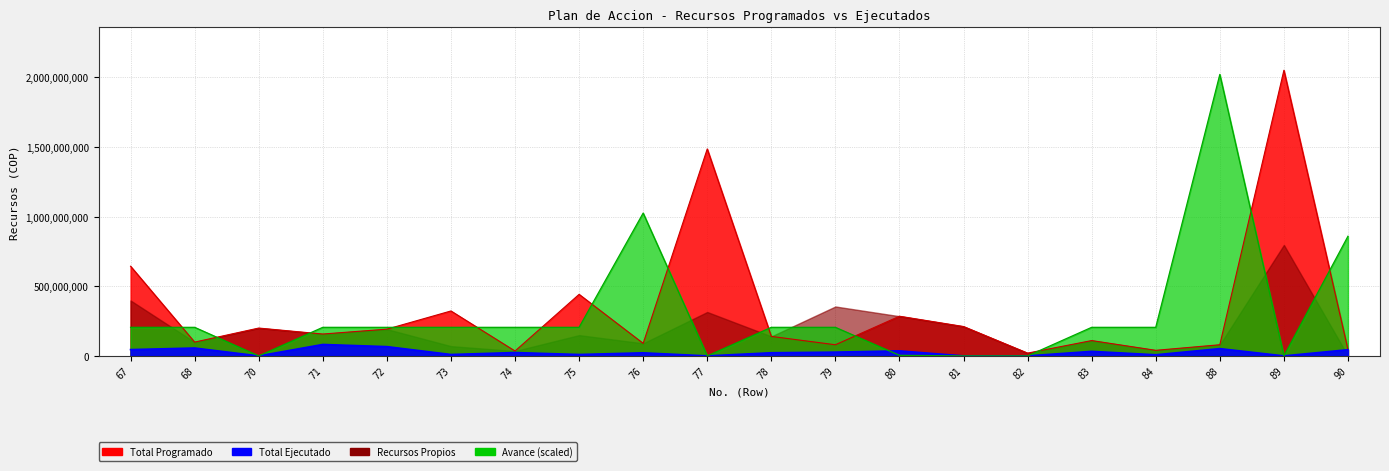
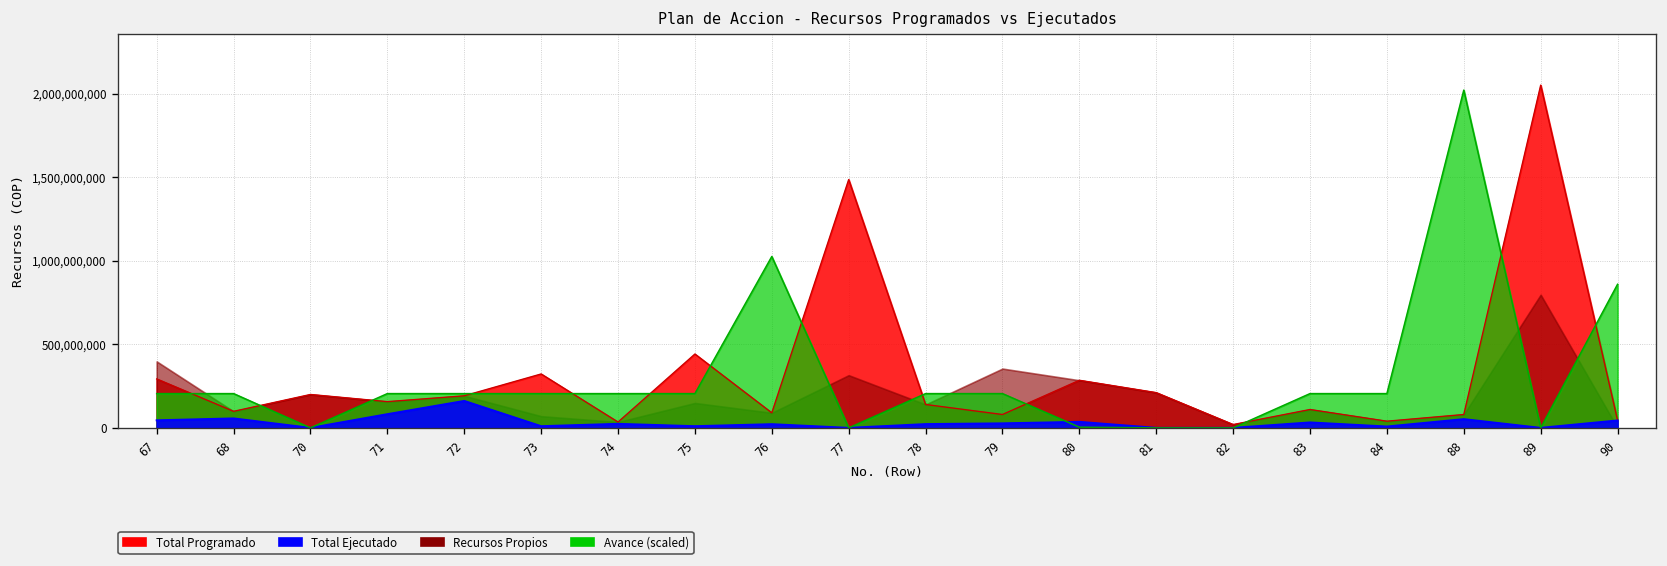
  {
    "Total Programado": {
-     "67": "640,000,000",
+     "67": "290,000,000",
      "73": "320,000,000",
      "75": "440,000,000",
      "77": "1,490,000,000",
      "79": "80,000,000",
      "89": "2,050,000,000"
    },
    "Total Ejecutado": {
      "67": "50,000,000",
      "68": "60,000,000",
      "71": "80,000,000",
-     "72": "70,000,000",
+     "72": "160,000,000",
      "73": "10,000,000",
      "75": "10,000,000",
      "76": "20,000,000",
      "78": "20,000,000",
      "79": "30,000,000",
      "80": "40,000,000",
      "83": "30,000,000",
      "84": "10,000,000",
      "88": "50,000,000"
    },
    "Recursos Propios": {
      "67": "400,000,000",
      "73": "70,000,000",
      "75": "150,000,000",
      "77": "320,000,000",
      "79": "350,000,000",
      "89": "800,000,000",
      "90": "0"
    },
    "Avance (scaled)": {
      "67": "210,000,000",
      "68": "210,000,000",
      "71": "210,000,000",
      "73": "210,000,000",
      "74": "210,000,000",
      "75": "210,000,000",
      "76": "1,030,000,000",
      "78": "210,000,000",
      "79": "210,000,000",
      "80": "0",
      "83": "210,000,000",
      "84": "210,000,000",
      "88": "2,020,000,000",
      "90": "860,000,000"
    }
  }
